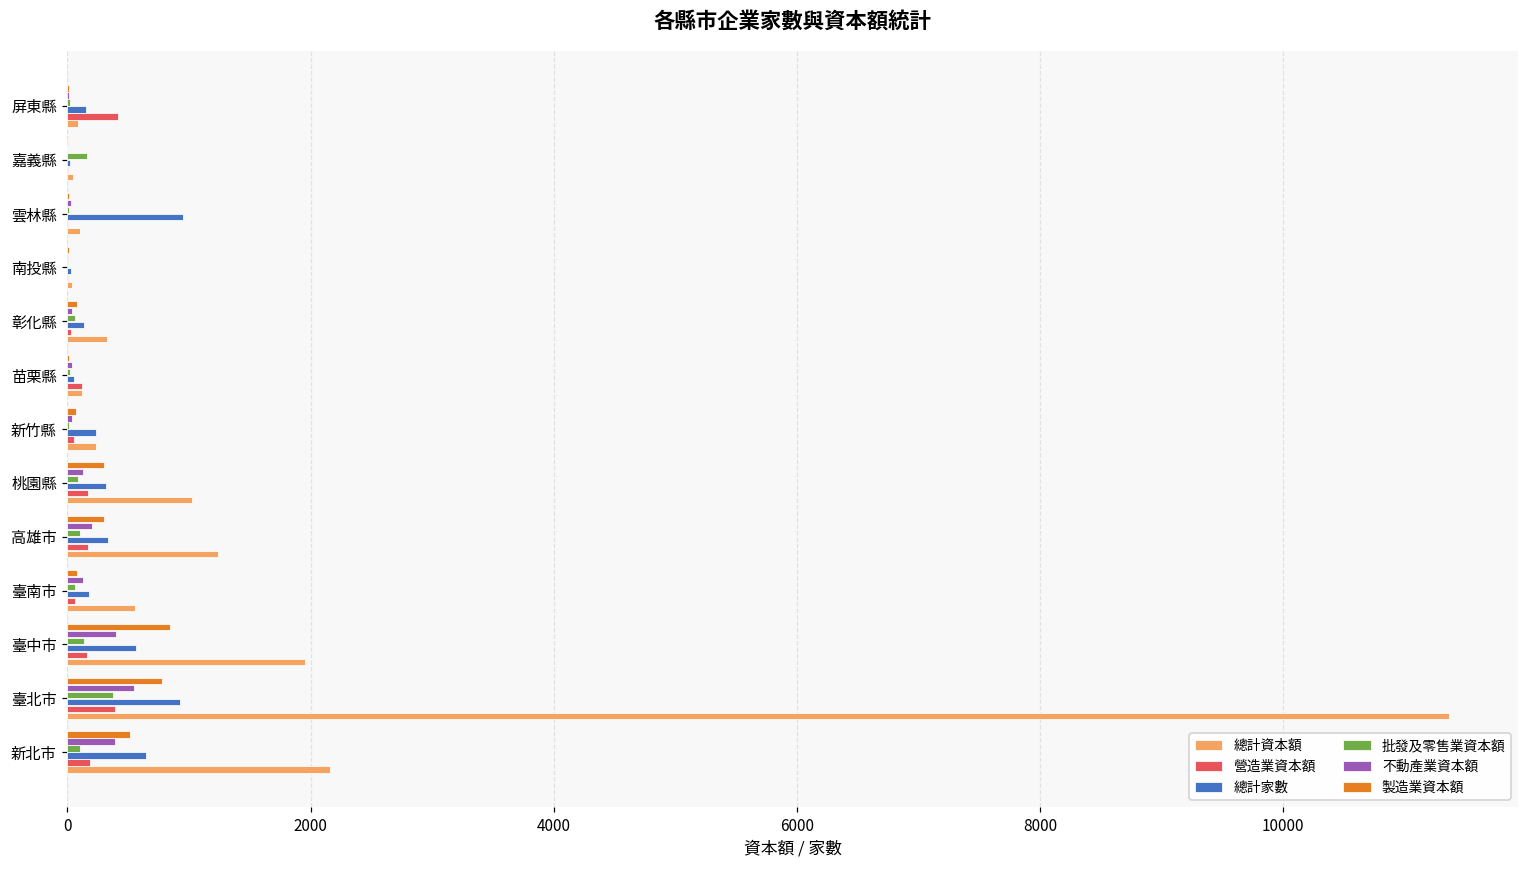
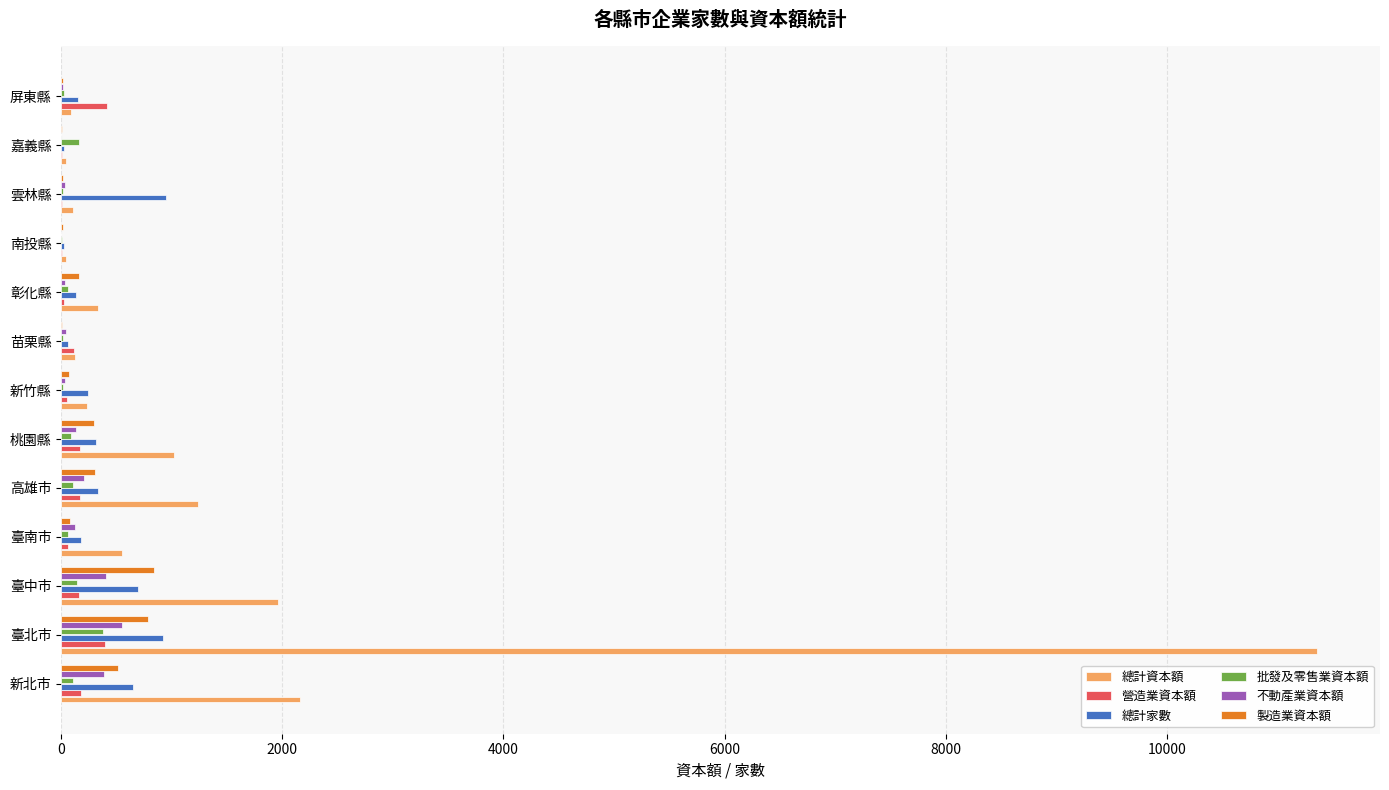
  {
    "總計資本額": {
      "屏東縣": 90,
      "嘉義縣": 40,
      "雲林縣": 100,
      "南投縣": 40,
      "彰化縣": 330,
      "苗栗縣": 120,
      "新竹縣": 240,
      "桃園縣": 1020,
      "高雄市": 1240,
      "臺南市": 550,
      "臺中市": 1960,
      "臺北市": 11360,
      "新北市": 2160
    },
    "營造業資本額": {
      "屏東縣": 420,
      "彰化縣": 30,
      "苗栗縣": 120,
      "新竹縣": 50,
      "桃園縣": 170,
      "高雄市": 170,
      "臺南市": 60,
      "臺中市": 160,
      "臺北市": 390,
      "新北市": 180
    },
    "總計家數": {
      "屏東縣": 150,
      "雲林縣": 950,
      "南投縣": 30,
      "彰化縣": 130,
      "苗栗縣": 60,
      "新竹縣": 240,
      "桃園縣": 310,
      "高雄市": 340,
      "臺南市": 180,
-     "臺中市": 560,
+     "臺中市": 690,
      "臺北市": 920,
      "新北市": 650
    },
    "批發及零售業資本額": {
      "嘉義縣": 160,
      "彰化縣": 60,
      "桃園縣": 90,
      "高雄市": 100,
      "臺南市": 60,
      "臺中市": 140,
      "臺北市": 380,
      "新北市": 100
    },
    "不動產業資本額": {
      "嘉義縣": 0,
      "雲林縣": 30,
      "彰化縣": 40,
      "苗栗縣": 40,
      "新竹縣": 40,
      "桃園縣": 130,
      "高雄市": 200,
      "臺南市": 130,
      "臺中市": 400,
      "臺北市": 550,
      "新北市": 390
    },
    "製造業資本額": {
-     "彰化縣": 80,
+     "彰化縣": 160,
      "新竹縣": 70,
      "桃園縣": 300,
      "高雄市": 300,
      "臺南市": 80,
      "臺中市": 840,
      "臺北市": 780,
      "新北市": 510
    }
  }
